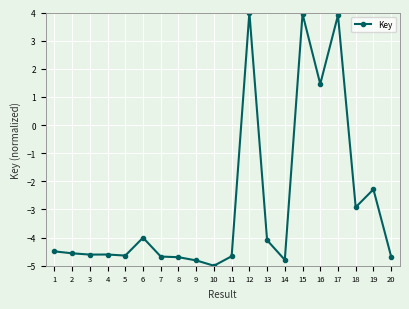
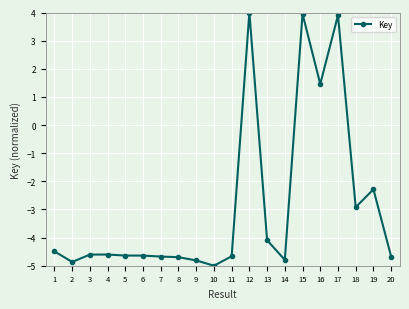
  {
    "1": -4.5,
-   "2": -4.6,
+   "2": -4.9,
    "3": -4.6,
    "4": -4.6,
    "5": -4.6,
-   "6": -4.0,
+   "6": -4.6,
    "7": -4.7,
    "8": -4.7,
    "9": -4.8,
    "10": -5.0,
    "11": -4.7,
    "12": 4.0,
    "13": -4.1,
    "14": -4.8,
    "15": 4.0,
    "16": 1.5,
    "17": 3.9,
    "18": -2.9,
    "19": -2.3,
    "20": -4.7
  }
